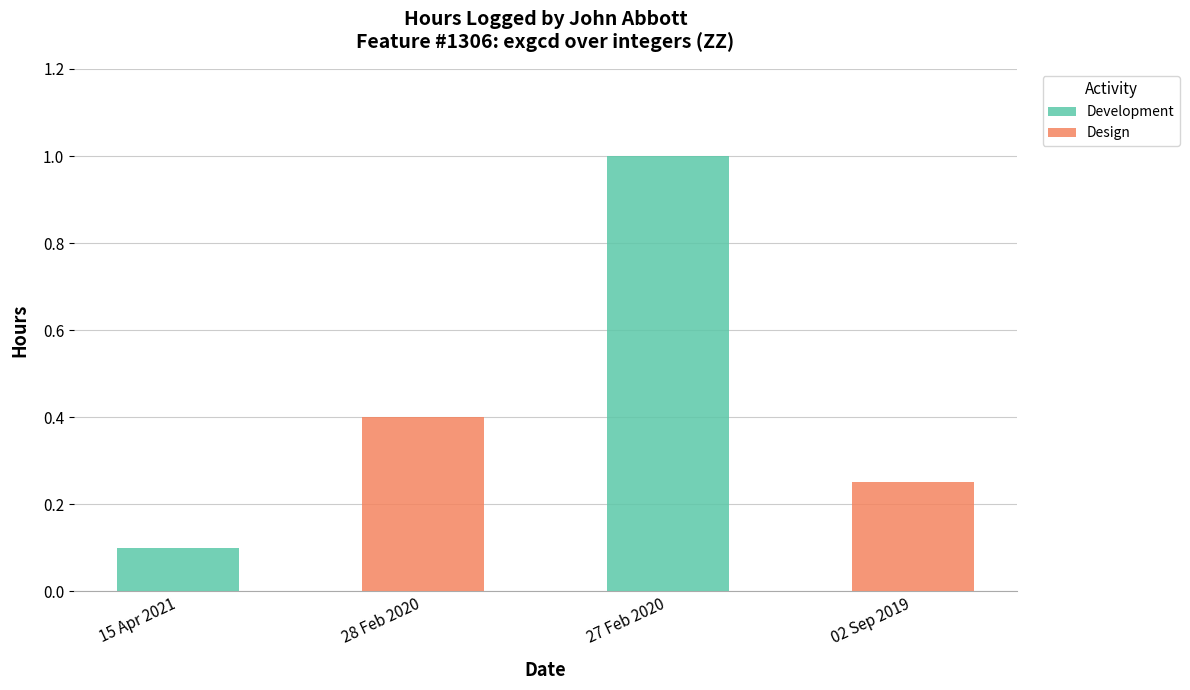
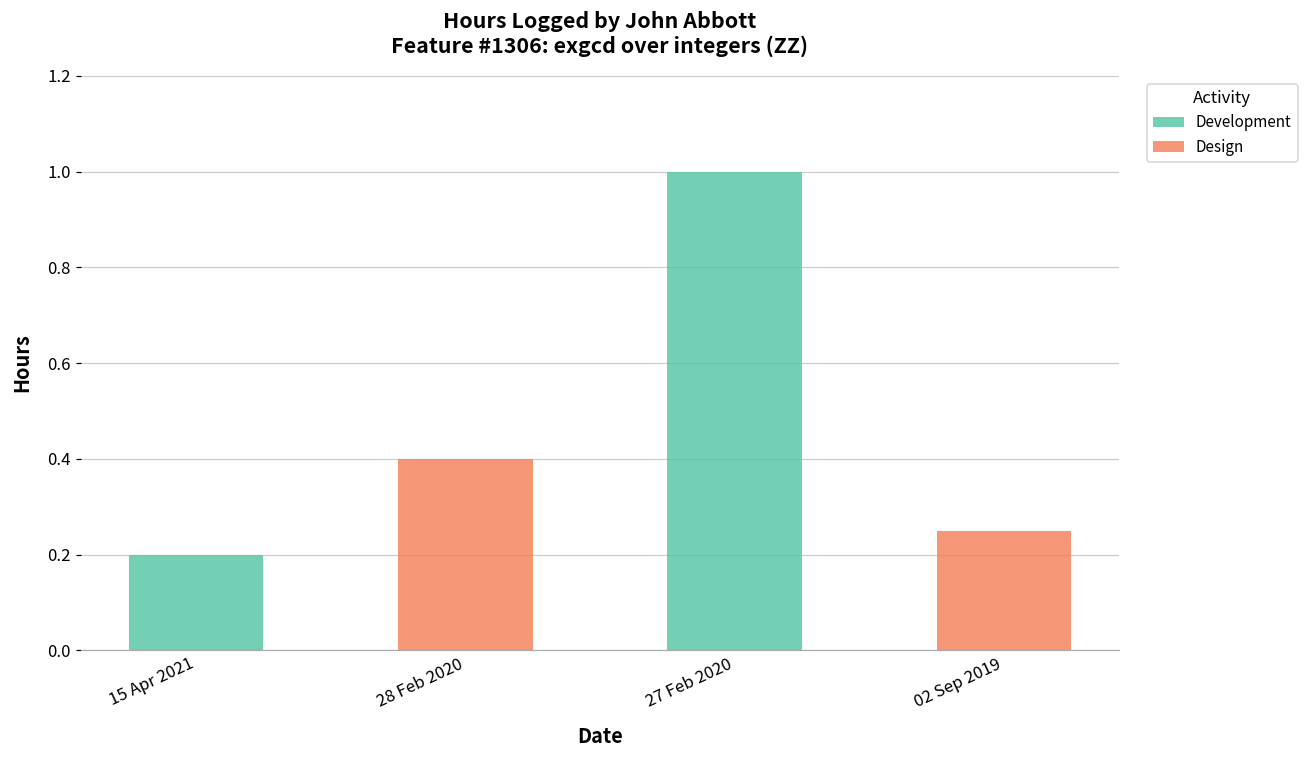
  {
-   "15 Apr 2021": 0.1,
+   "15 Apr 2021": 0.2,
    "28 Feb 2020": 0.4,
    "27 Feb 2020": 1.0,
    "02 Sep 2019": 0.25
  }
